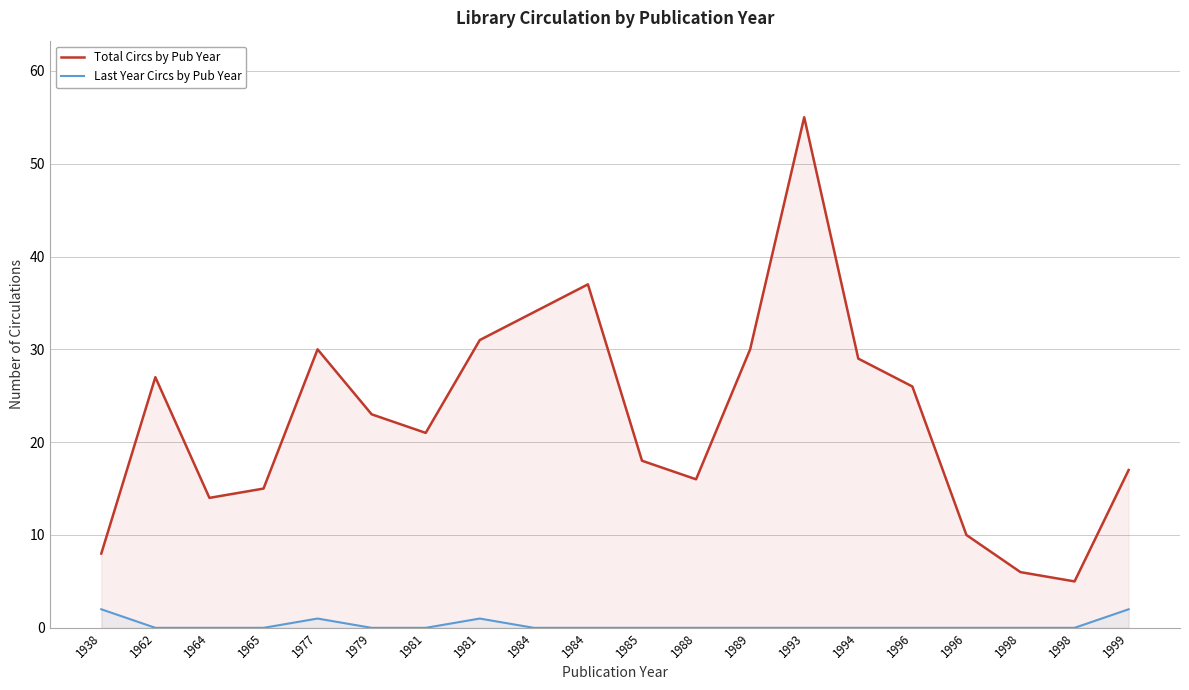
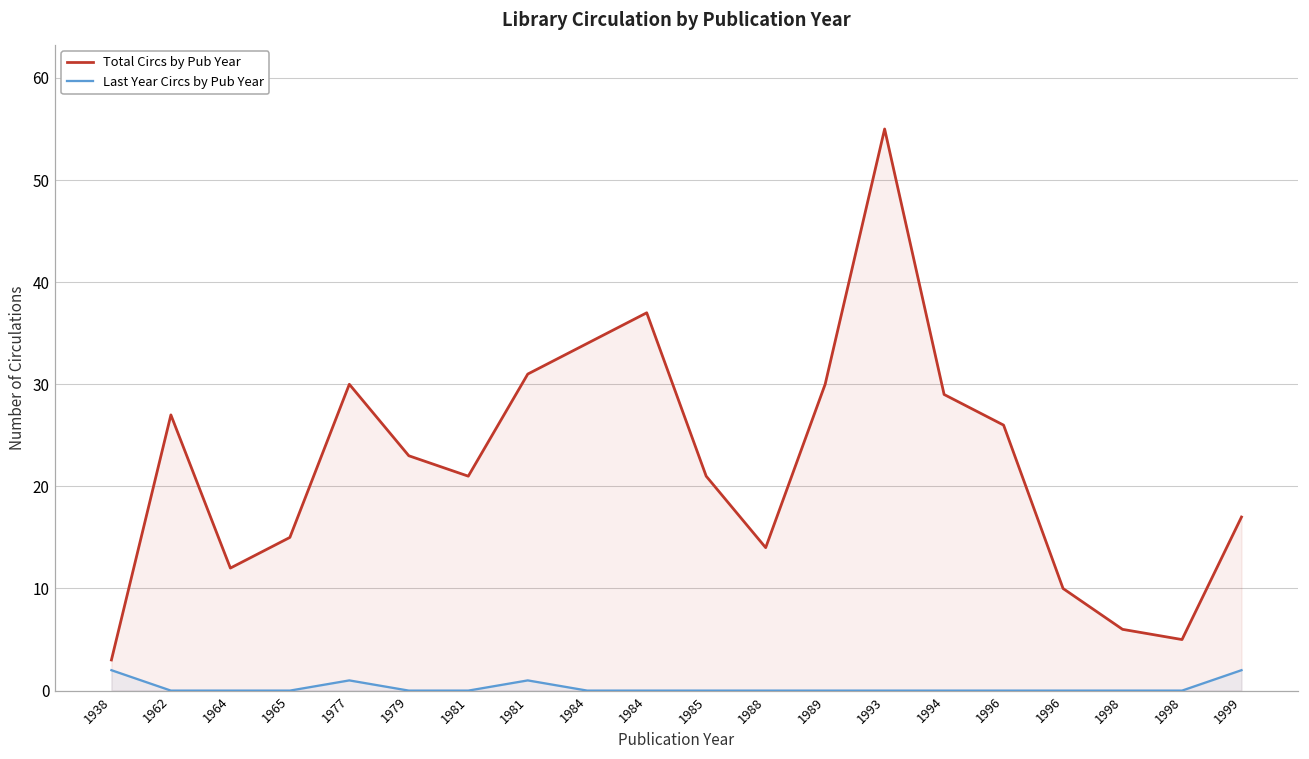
  {
    "Total Circs by Pub Year": {
-     "1938": 8,
+     "1938": 3,
      "1962": 27,
-     "1964": 14,
+     "1964": 12,
      "1965": 15,
      "1977": 30,
      "1979": 23,
-     "1985": 18,
-     "1988": 16,
+     "1985": 21,
+     "1988": 14,
      "1989": 30,
      "1993": 55,
      "1994": 29,
      "1999": 17
    },
    "Last Year Circs by Pub Year": {
      "1938": 2,
      "1962": 0,
      "1964": 0,
      "1965": 0,
      "1977": 1,
      "1979": 0,
      "1985": 0,
      "1988": 0,
      "1989": 0,
      "1993": 0,
      "1994": 0,
      "1999": 2
    }
  }
